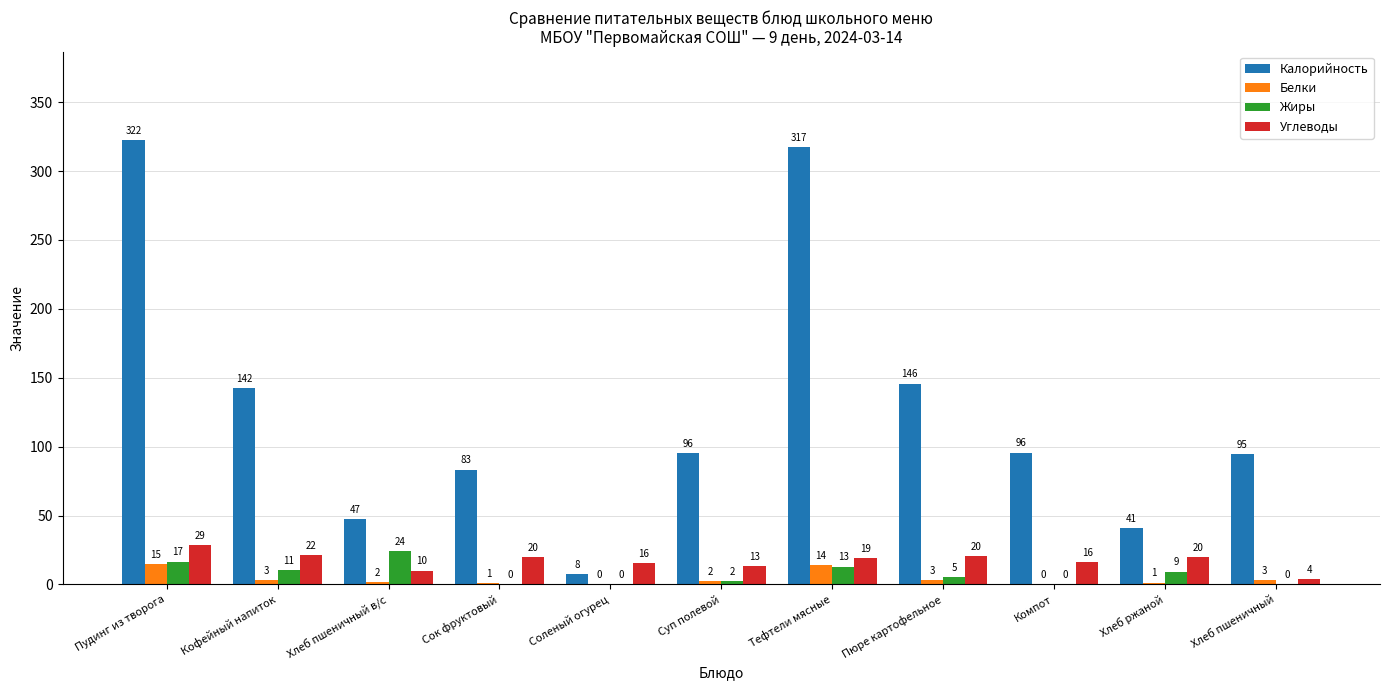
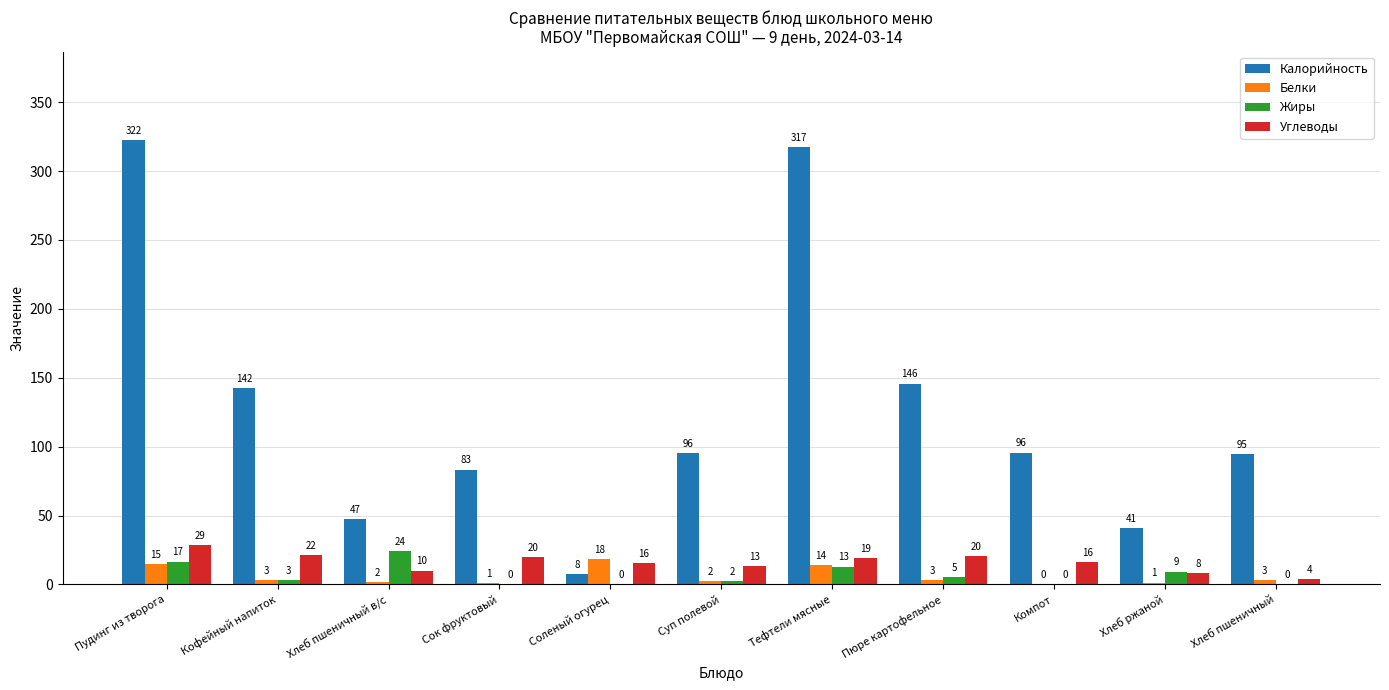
  {
    "Калорийность": {
      "Пудинг из творога": 322,
      "Кофейный напиток": 142,
      "Хлеб пшеничный в/с": 47,
      "Сок фруктовый": 83,
      "Соленый огурец": 8,
      "Суп полевой": 96,
      "Тефтели мясные": 317,
      "Пюре картофельное": 146,
      "Компот": 96,
      "Хлеб ржаной": 41,
      "Хлеб пшеничный": 95
    },
    "Белки": {
      "Пудинг из творога": 15,
      "Кофейный напиток": 3,
      "Хлеб пшеничный в/с": 2,
      "Сок фруктовый": 1,
-     "Соленый огурец": 0,
+     "Соленый огурец": 18,
      "Суп полевой": 2,
      "Тефтели мясные": 14,
      "Пюре картофельное": 3,
      "Компот": 0,
      "Хлеб ржаной": 1,
      "Хлеб пшеничный": 3
    },
    "Жиры": {
      "Пудинг из творога": 17,
-     "Кофейный напиток": 11,
+     "Кофейный напиток": 3,
      "Хлеб пшеничный в/с": 24,
      "Сок фруктовый": 0,
      "Соленый огурец": 0,
      "Суп полевой": 2,
      "Тефтели мясные": 13,
      "Пюре картофельное": 5,
      "Компот": 0,
      "Хлеб ржаной": 9,
      "Хлеб пшеничный": 0
    },
    "Углеводы": {
      "Пудинг из творога": 29,
      "Кофейный напиток": 22,
      "Хлеб пшеничный в/с": 10,
      "Сок фруктовый": 20,
      "Соленый огурец": 16,
      "Суп полевой": 13,
      "Тефтели мясные": 19,
      "Пюре картофельное": 20,
      "Компот": 16,
-     "Хлеб ржаной": 20,
+     "Хлеб ржаной": 8,
      "Хлеб пшеничный": 4
    }
  }
